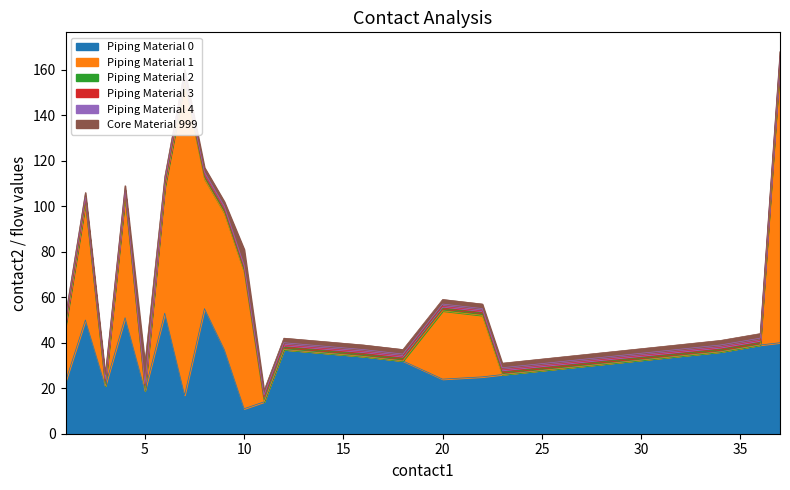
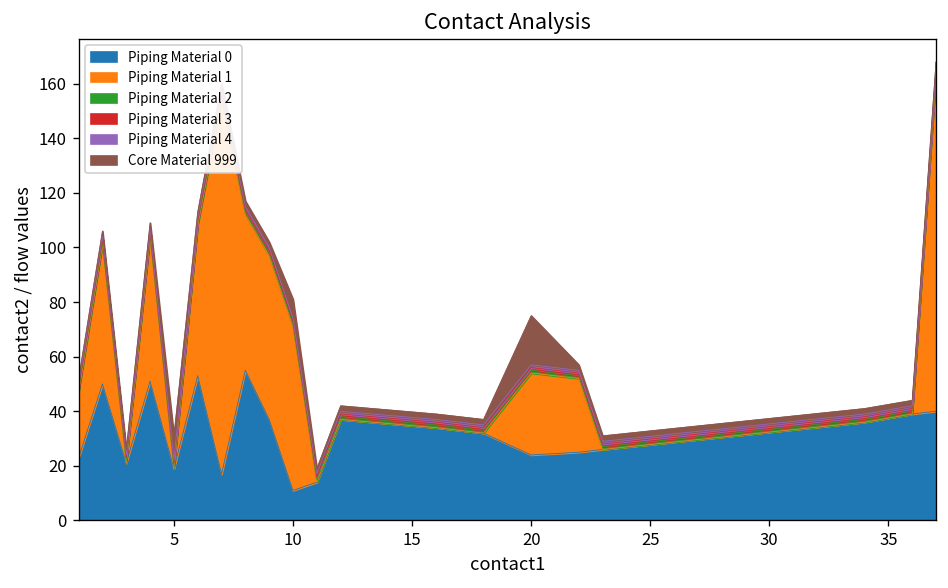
  {
    "Piping Material 0": {
      "10": 11,
      "20": 24
    },
    "Core Material 999": {
      "5": 9,
      "10": 7,
-     "20": 2
+     "20": 18
    }
  }
